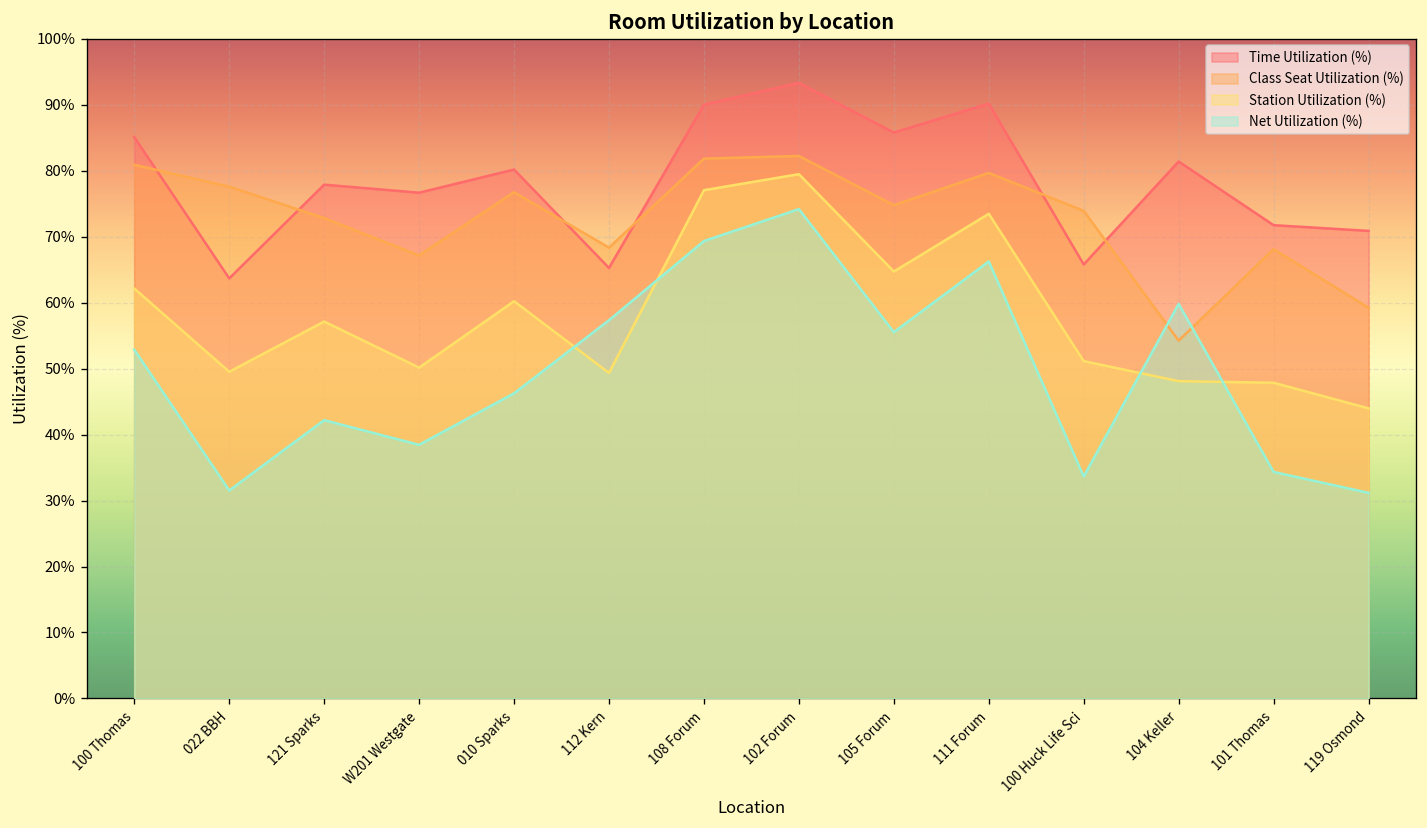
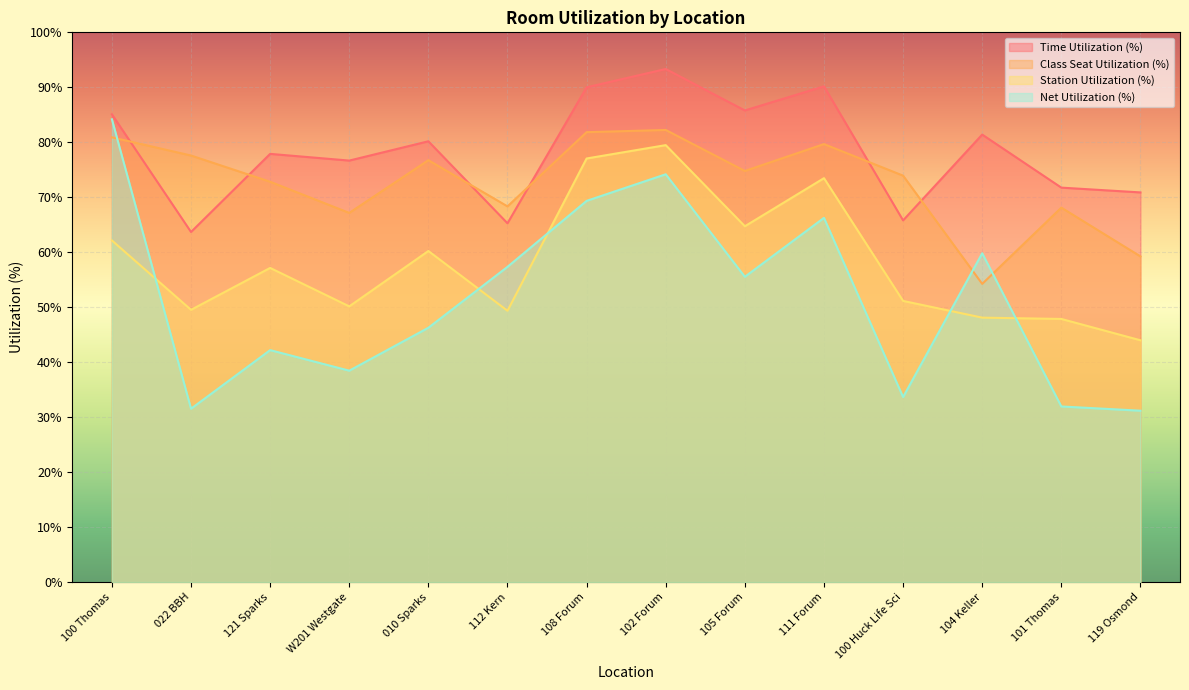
  {
    "Net Utilization (%)": {
-     "100 Thomas": "53%",
+     "100 Thomas": "84%",
      "022 BBH": "32%",
      "121 Sparks": "42%",
      "W201 Westgate": "38%",
      "010 Sparks": "46%",
      "112 Kern": "57%",
      "108 Forum": "69%",
      "102 Forum": "74%",
      "105 Forum": "56%",
      "111 Forum": "66%",
      "100 Huck Life Sci": "34%",
      "104 Keller": "60%",
-     "101 Thomas": "34%",
+     "101 Thomas": "32%",
      "119 Osmond": "31%"
    }
  }
